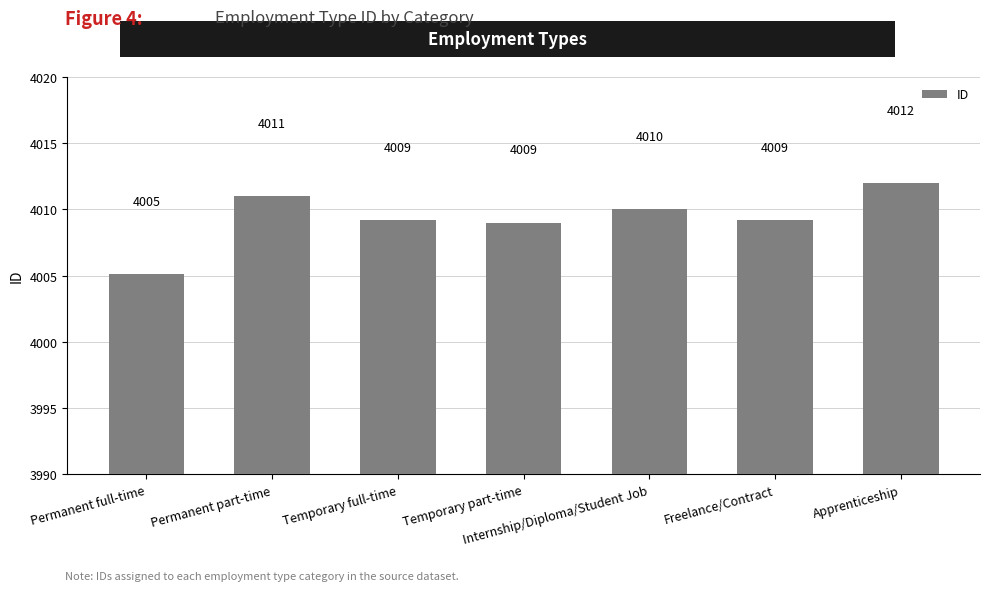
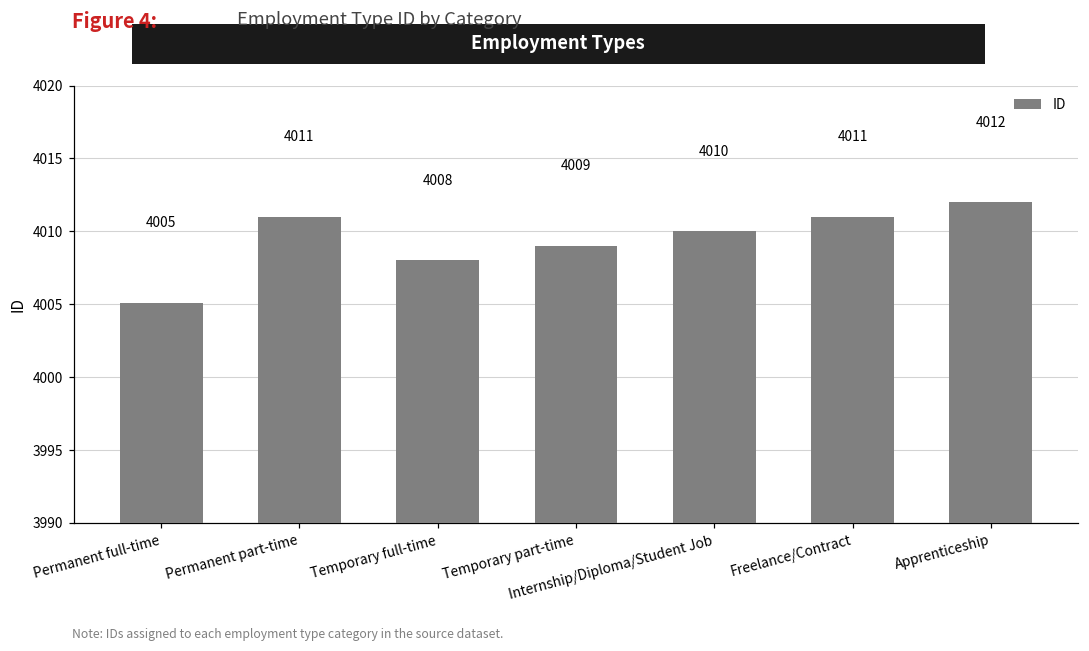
  {
-   "Temporary full-time": 4009,
-   "Freelance/Contract": 4009
+   "Temporary full-time": 4008,
+   "Freelance/Contract": 4011
  }
